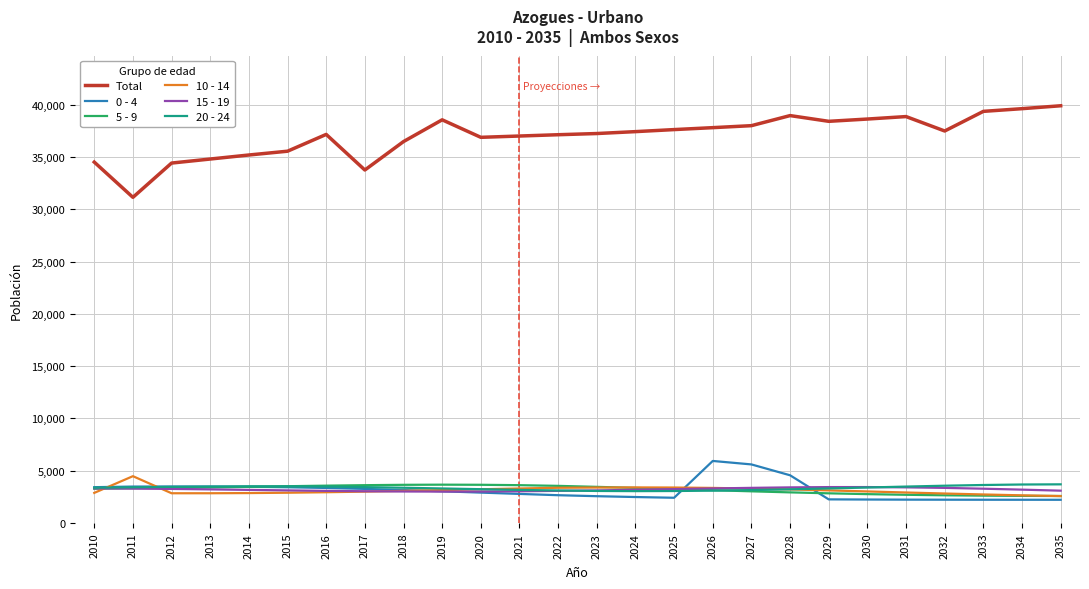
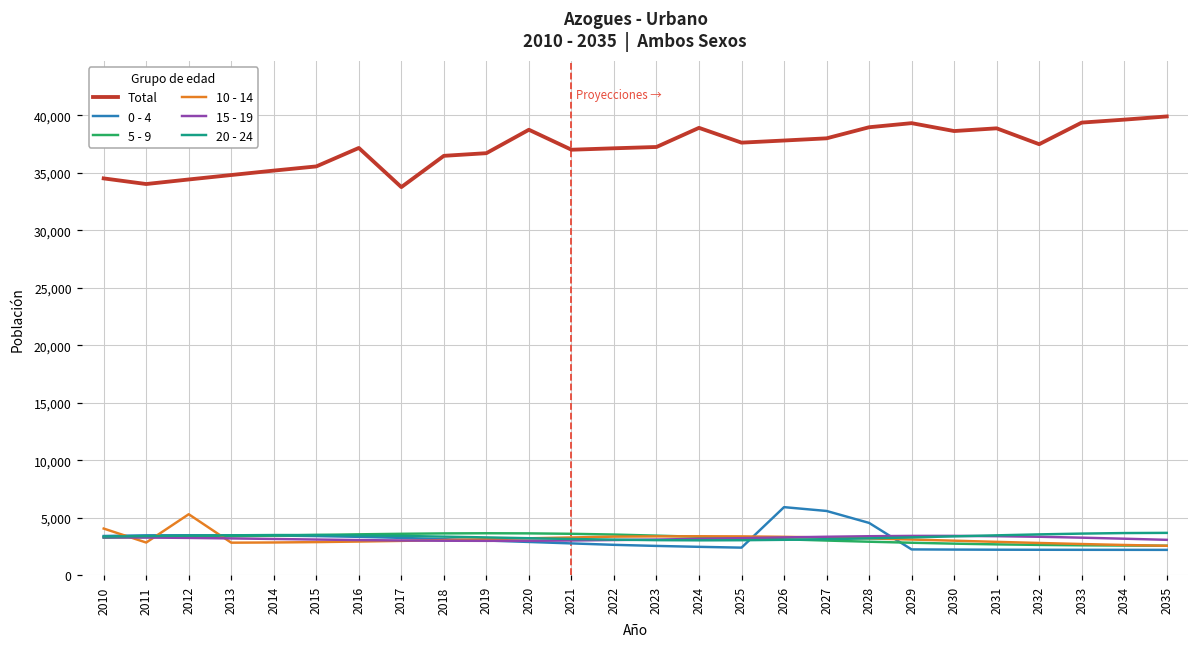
  {
    "Total": {
      "2010": "34,500",
-     "2011": "31,100",
+     "2011": "34,000",
      "2012": "34,400",
      "2013": "34,800",
      "2014": "35,200",
      "2015": "35,500",
      "2016": "37,200",
      "2017": "33,700",
      "2018": "36,500",
-     "2019": "38,500",
-     "2020": "36,900",
+     "2019": "36,700",
+     "2020": "38,700",
      "2021": "37,000",
      "2022": "37,100",
      "2023": "37,200",
-     "2024": "37,400",
+     "2024": "38,900",
      "2025": "37,600",
      "2026": "37,800",
      "2027": "38,000",
      "2028": "39,000",
-     "2029": "38,400",
+     "2029": "39,300",
      "2030": "38,600",
      "2031": "38,900",
      "2032": "37,500",
      "2033": "39,400",
      "2034": "39,600",
      "2035": "39,900"
    },
    "0 - 4": {
      "2021": "2,800",
      "2022": "2,700",
      "2023": "2,600",
      "2024": "2,500",
      "2025": "2,400",
      "2026": "5,900",
      "2027": "5,600",
      "2028": "4,600",
      "2029": "2,300",
      "2030": "2,300",
      "2031": "2,200",
      "2032": "2,200",
      "2033": "2,200",
      "2034": "2,200",
      "2035": "2,200"
    },
    "10 - 14": {
-     "2010": "2,900",
-     "2011": "4,500",
-     "2012": "2,900",
+     "2010": "4,100",
+     "2011": "2,900",
+     "2012": "5,300",
      "2013": "2,900",
      "2014": "2,900",
      "2030": "3,000"
    },
    "15 - 19": {
      "2014": "3,200",
      "2033": "3,300",
      "2034": "3,200",
      "2035": "3,100"
    }
  }
